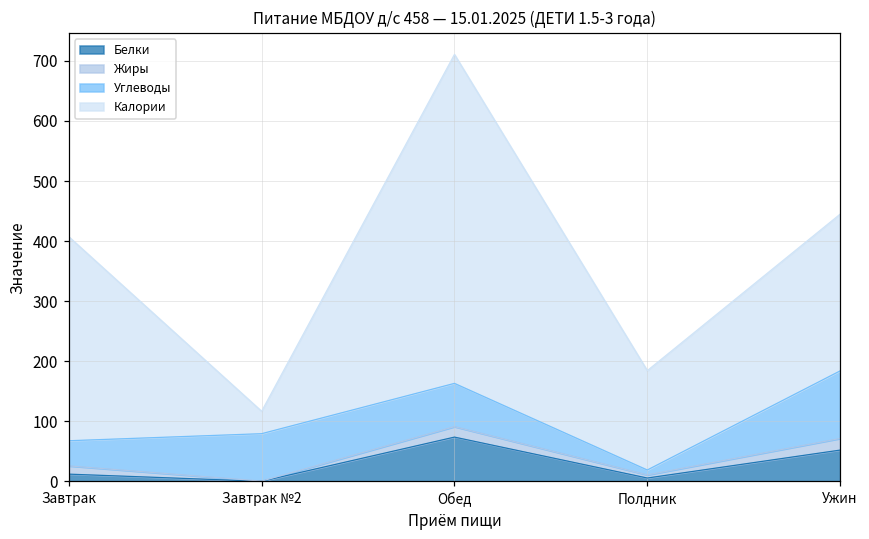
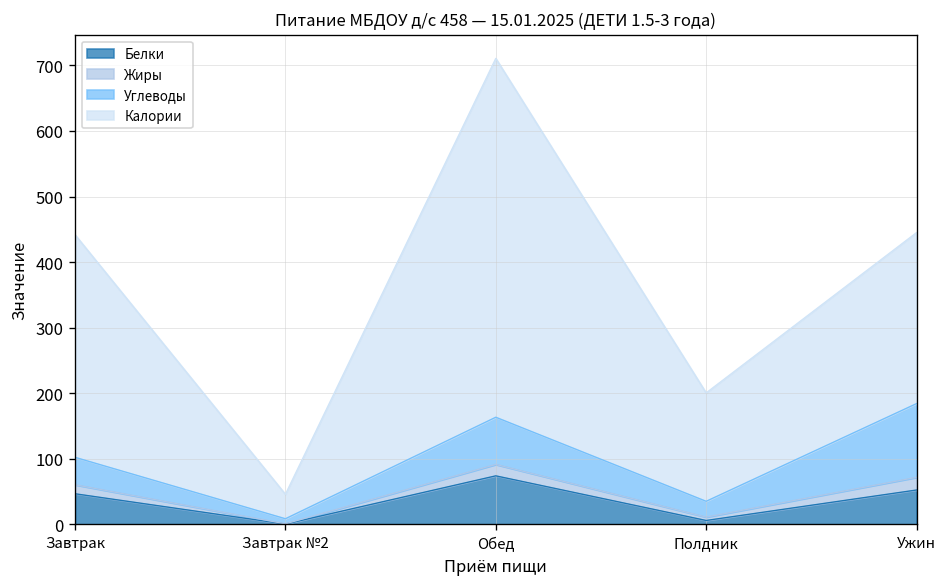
  {
    "Белки": {
-     "Завтрак": 10,
+     "Завтрак": 50,
      "Обед": 70,
      "Полдник": 10,
      "Ужин": 50
    },
    "Углеводы": {
      "Завтрак": 40,
-     "Завтрак №2": 80,
+     "Завтрак №2": 10,
      "Обед": 70,
-     "Полдник": 10,
+     "Полдник": 20,
      "Ужин": 110
    }
  }
